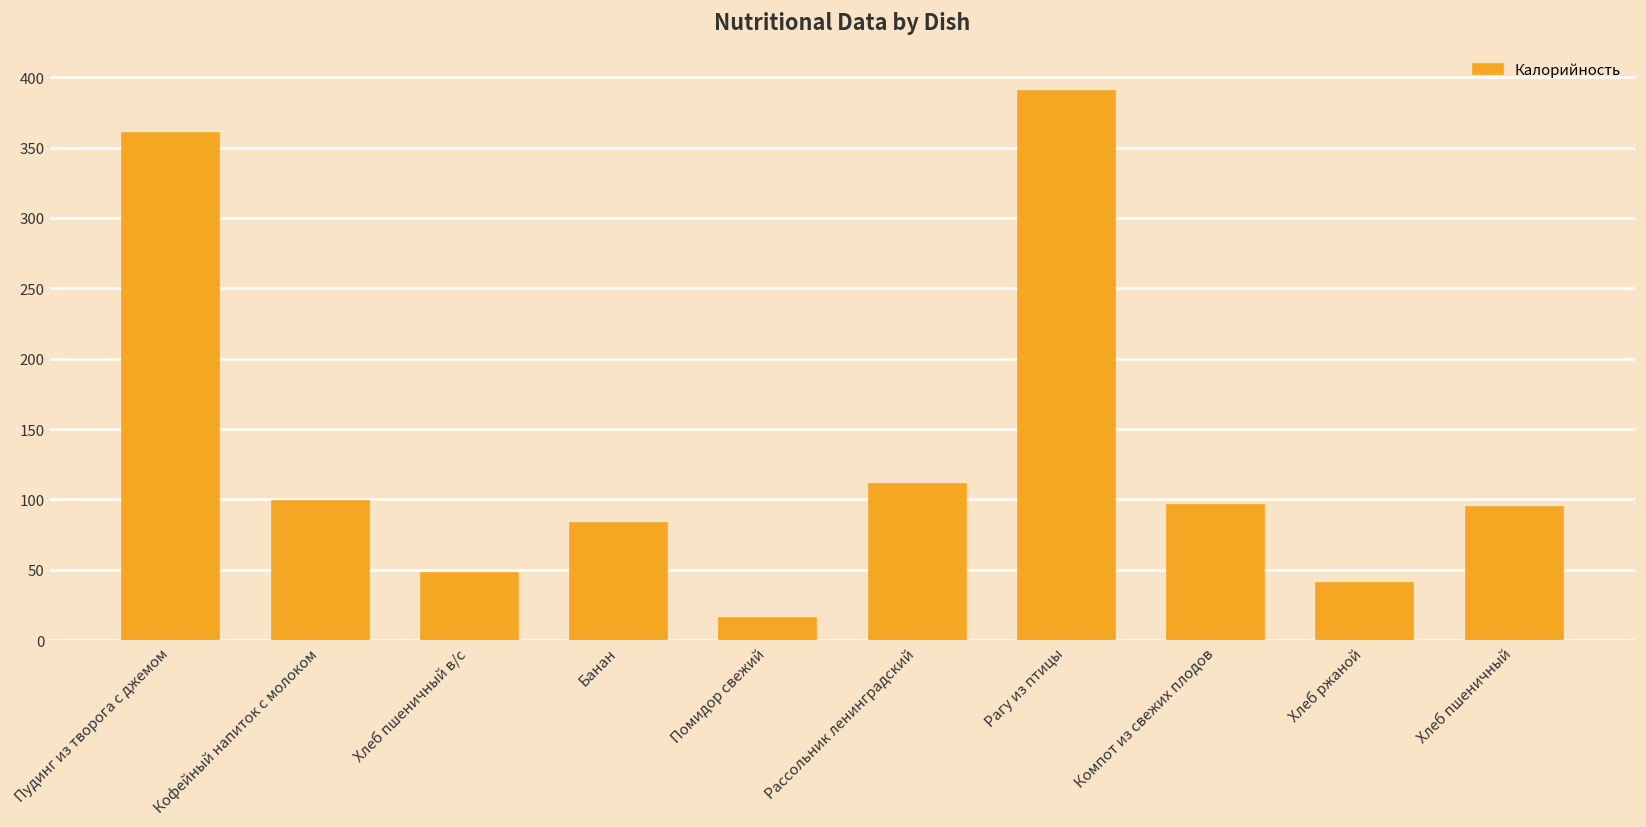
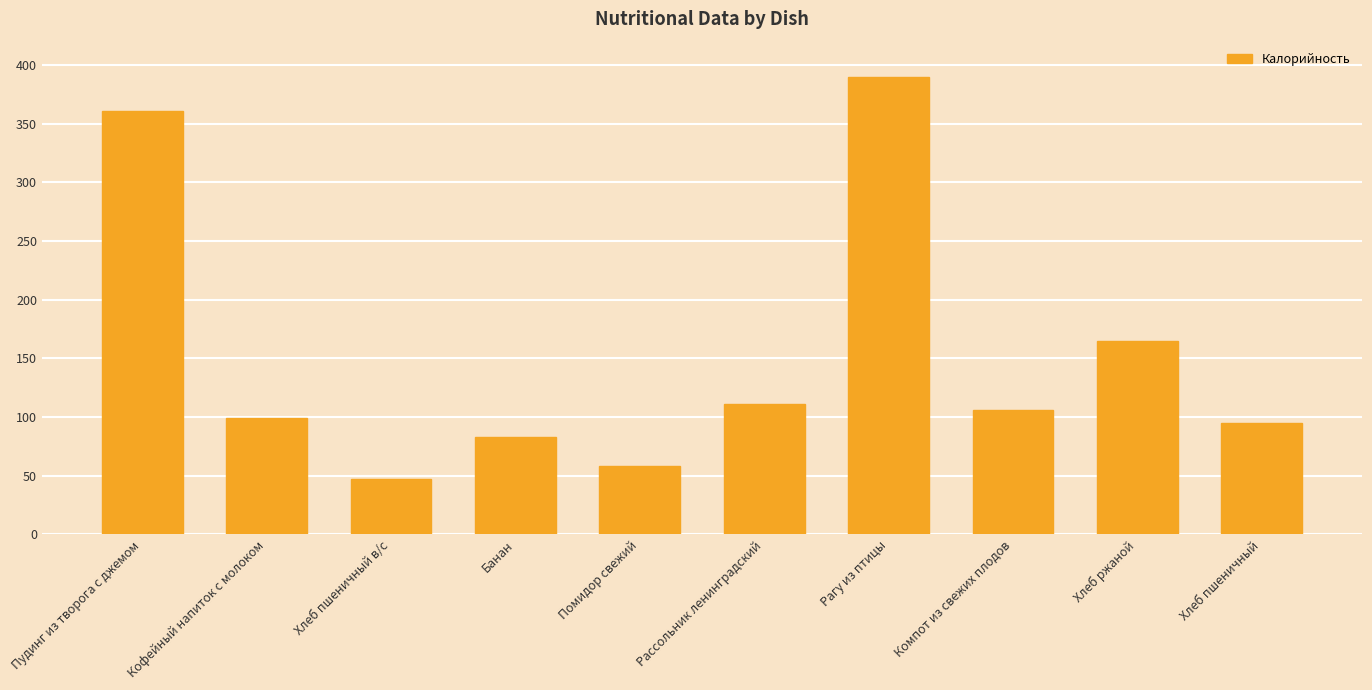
  {
    "Пудинг из творога с джемом": 361,
    "Кофейный напиток с молоком": 99,
    "Хлеб пшеничный в/с": 47,
    "Банан": 83,
-   "Помидор свежий": 16,
+   "Помидор свежий": 58,
    "Рассольник ленинградский": 111,
    "Рагу из птицы": 390,
-   "Компот из свежих плодов": 96,
-   "Хлеб ржаной": 41,
+   "Компот из свежих плодов": 106,
+   "Хлеб ржаной": 165,
    "Хлеб пшеничный": 95
  }
